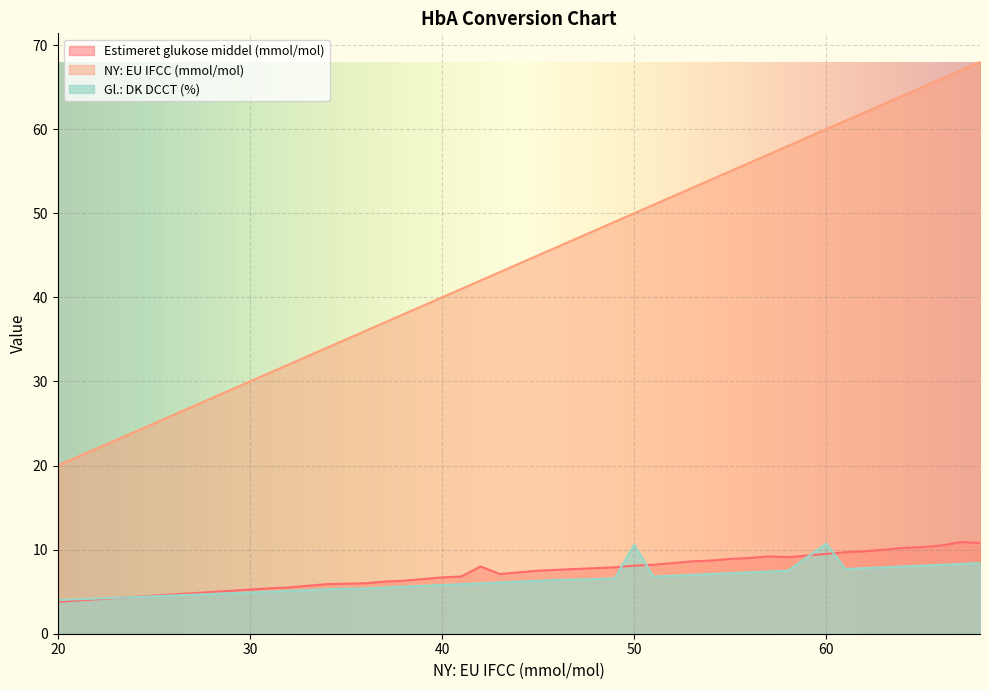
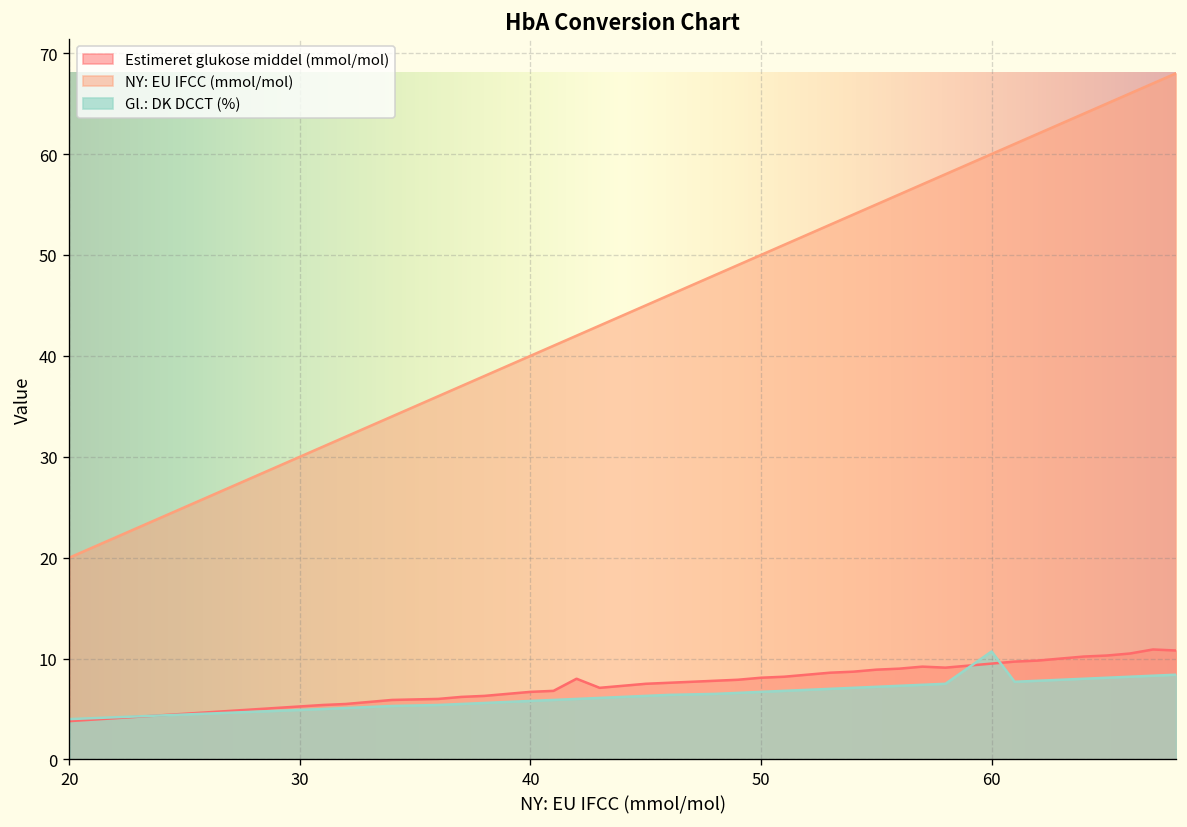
  {
    "Gl.: DK DCCT (%)": {
      "40": 6,
-     "50": 11,
+     "50": 7,
      "60": 11
    }
  }
